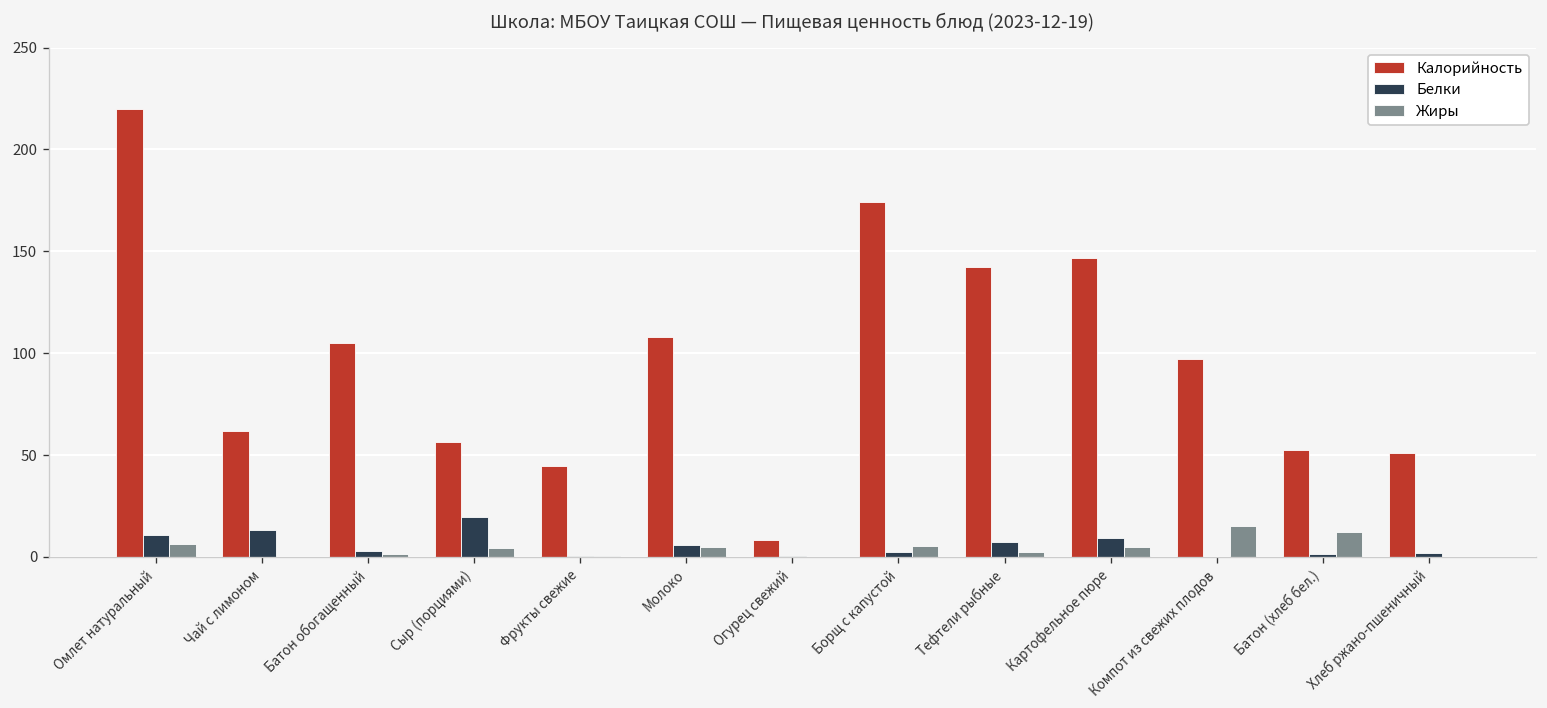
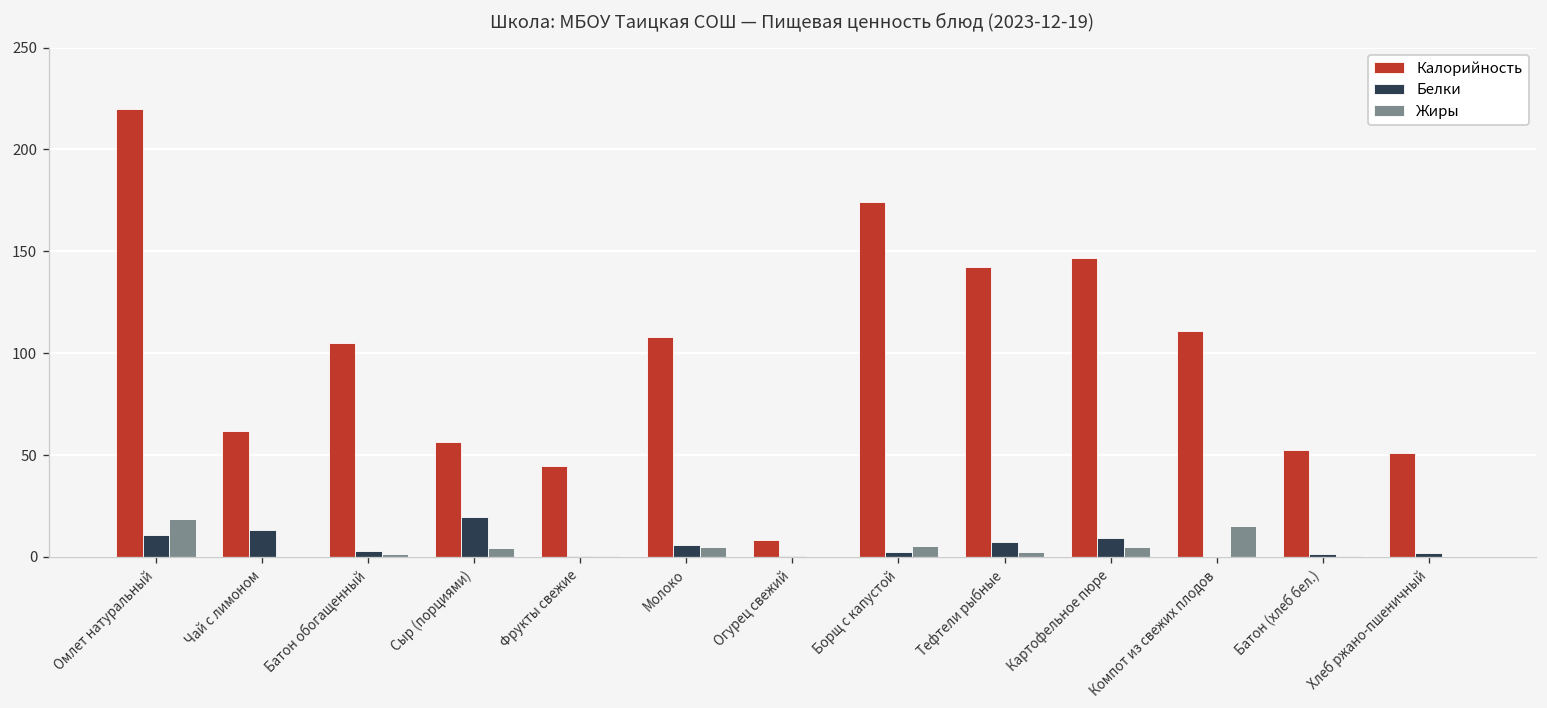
  {
    "Калорийность": {
      "Омлет натуральный": 220,
      "Чай с лимоном": 62,
      "Батон обогащенный": 105,
      "Сыр (порциями)": 56,
      "Фрукты свежие": 45,
      "Молоко": 108,
      "Огурец свежий": 8,
      "Борщ с капустой": 174,
      "Тефтели рыбные": 142,
      "Картофельное пюре": 147,
-     "Компот из свежих плодов": 97,
+     "Компот из свежих плодов": 111,
      "Батон (хлеб бел.)": 52,
      "Хлеб ржано-пшеничный": 51
    },
    "Белки": {
      "Омлет натуральный": 11,
      "Чай с лимоном": 13,
      "Батон обогащенный": 3,
      "Сыр (порциями)": 19,
      "Молоко": 6,
      "Борщ с капустой": 2,
      "Тефтели рыбные": 7,
      "Картофельное пюре": 9,
      "Батон (хлеб бел.)": 2,
      "Хлеб ржано-пшеничный": 2
    },
    "Жиры": {
-     "Омлет натуральный": 6,
+     "Омлет натуральный": 19,
      "Чай с лимоном": 0,
      "Сыр (порциями)": 5,
      "Молоко": 5,
      "Борщ с капустой": 5,
      "Тефтели рыбные": 3,
      "Картофельное пюре": 5,
      "Компот из свежих плодов": 15,
-     "Батон (хлеб бел.)": 12
+     "Батон (хлеб бел.)": 1
    }
  }
